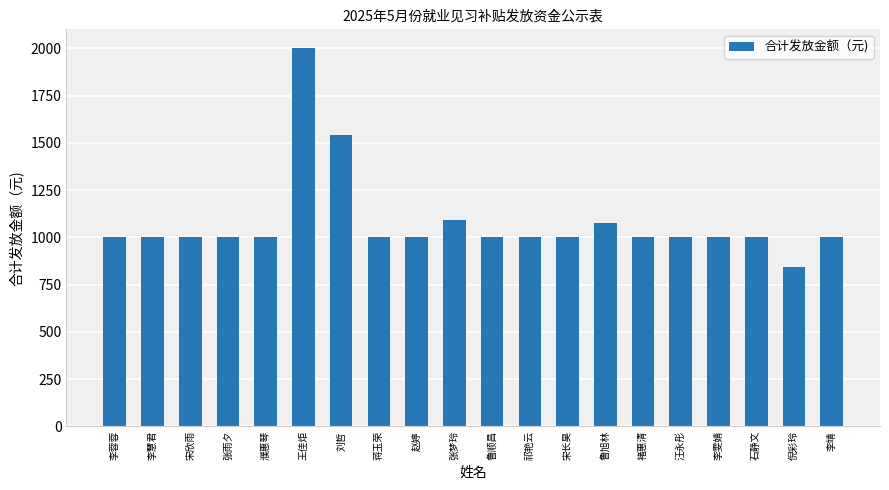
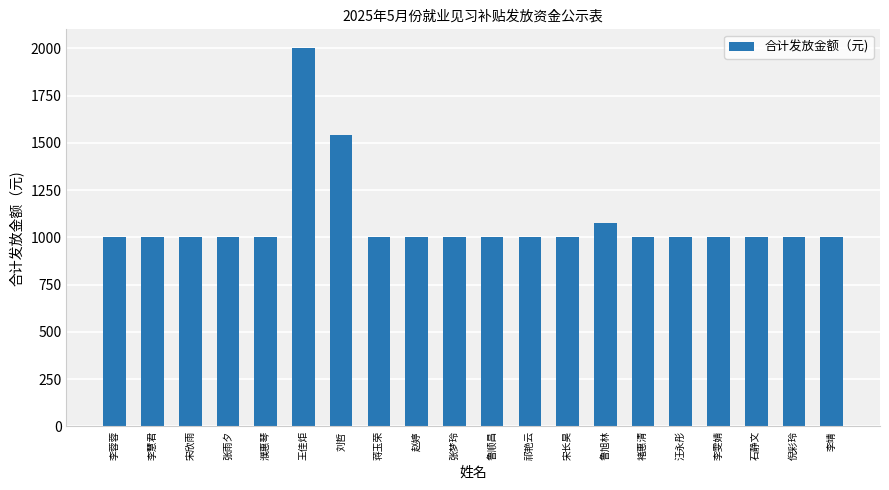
  {
    "李蓉蓉": 1000,
    "李慧君": 1000,
    "宋欣雨": 1000,
    "张雨夕": 1000,
    "濮惠琴": 1000,
    "王佳炬": 2000,
    "刘哲": 1540,
    "蒋玉荣": 1000,
    "赵婷": 1000,
-   "张梦玲": 1090,
+   "张梦玲": 1000,
    "鲁顺昌": 1000,
    "祁艳云": 1000,
    "宋长昊": 1000,
    "鲁旭林": 1070,
    "褚惠清": 1000,
    "汪永彤": 1000,
    "李雯婧": 1000,
    "石静文": 1000,
-   "倪彩玲": 840,
+   "倪彩玲": 1000,
    "李靖": 1000
  }
